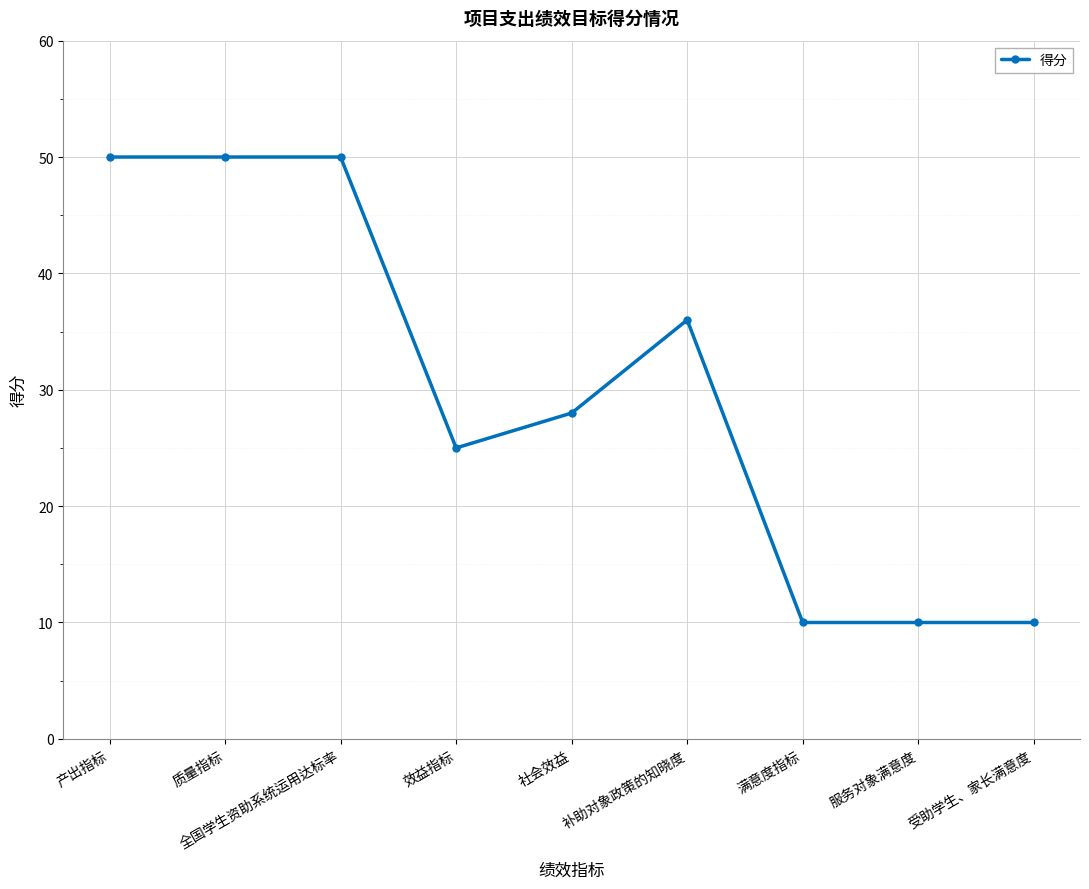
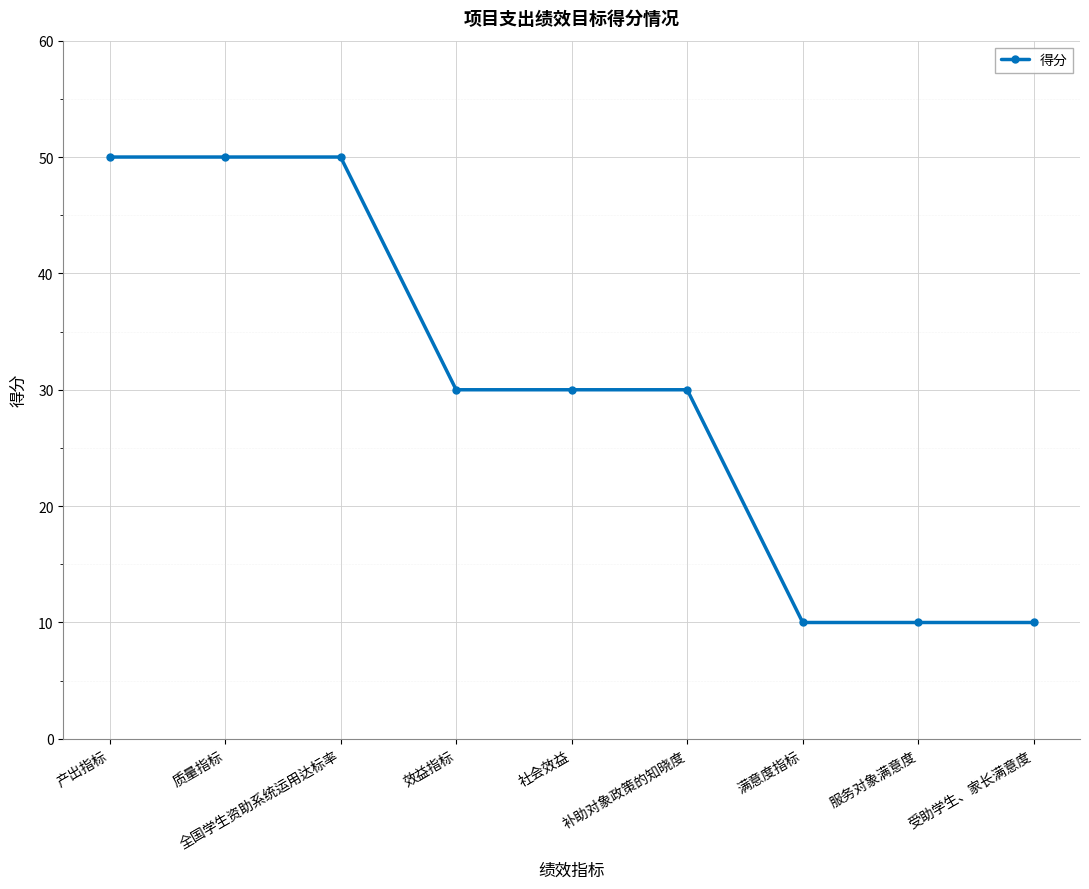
  {
    "产出指标": 50,
    "质量指标": 50,
    "全国学生资助系统运用达标率": 50,
-   "效益指标": 25,
-   "社会效益": 28,
-   "补助对象政策的知晓度": 36,
+   "效益指标": 30,
+   "社会效益": 30,
+   "补助对象政策的知晓度": 30,
    "满意度指标": 10,
    "服务对象满意度": 10,
    "受助学生、家长满意度": 10
  }
